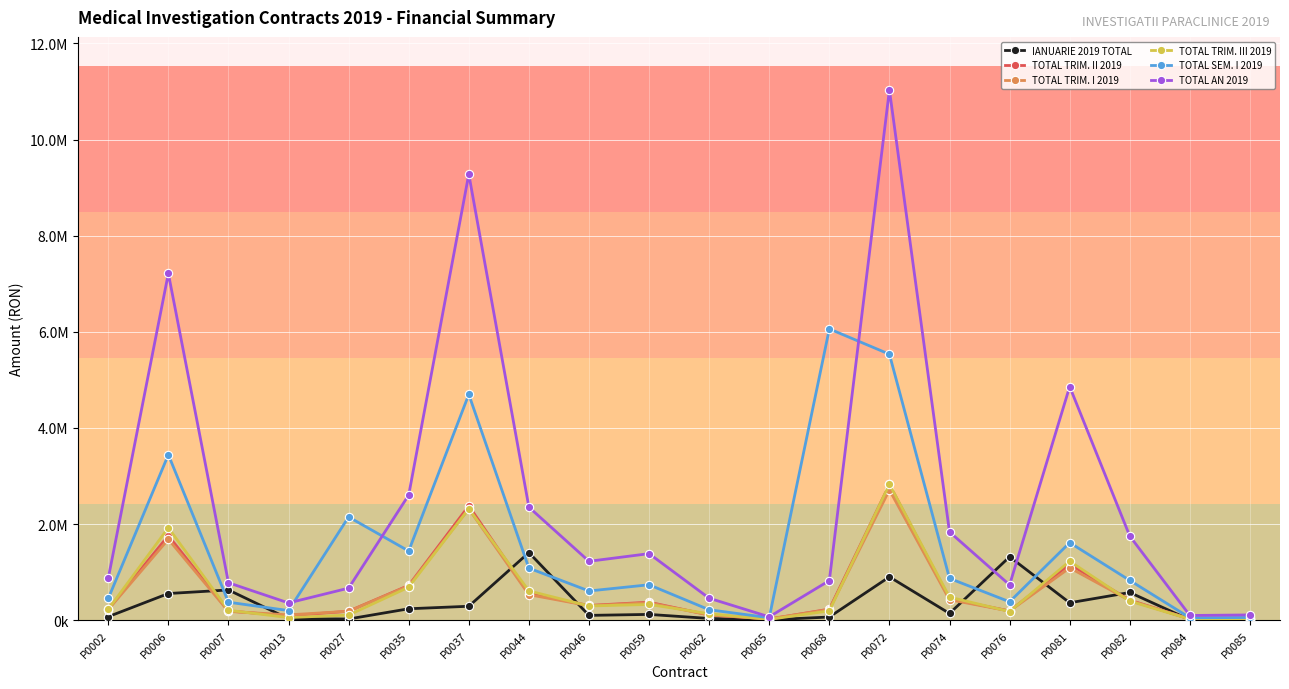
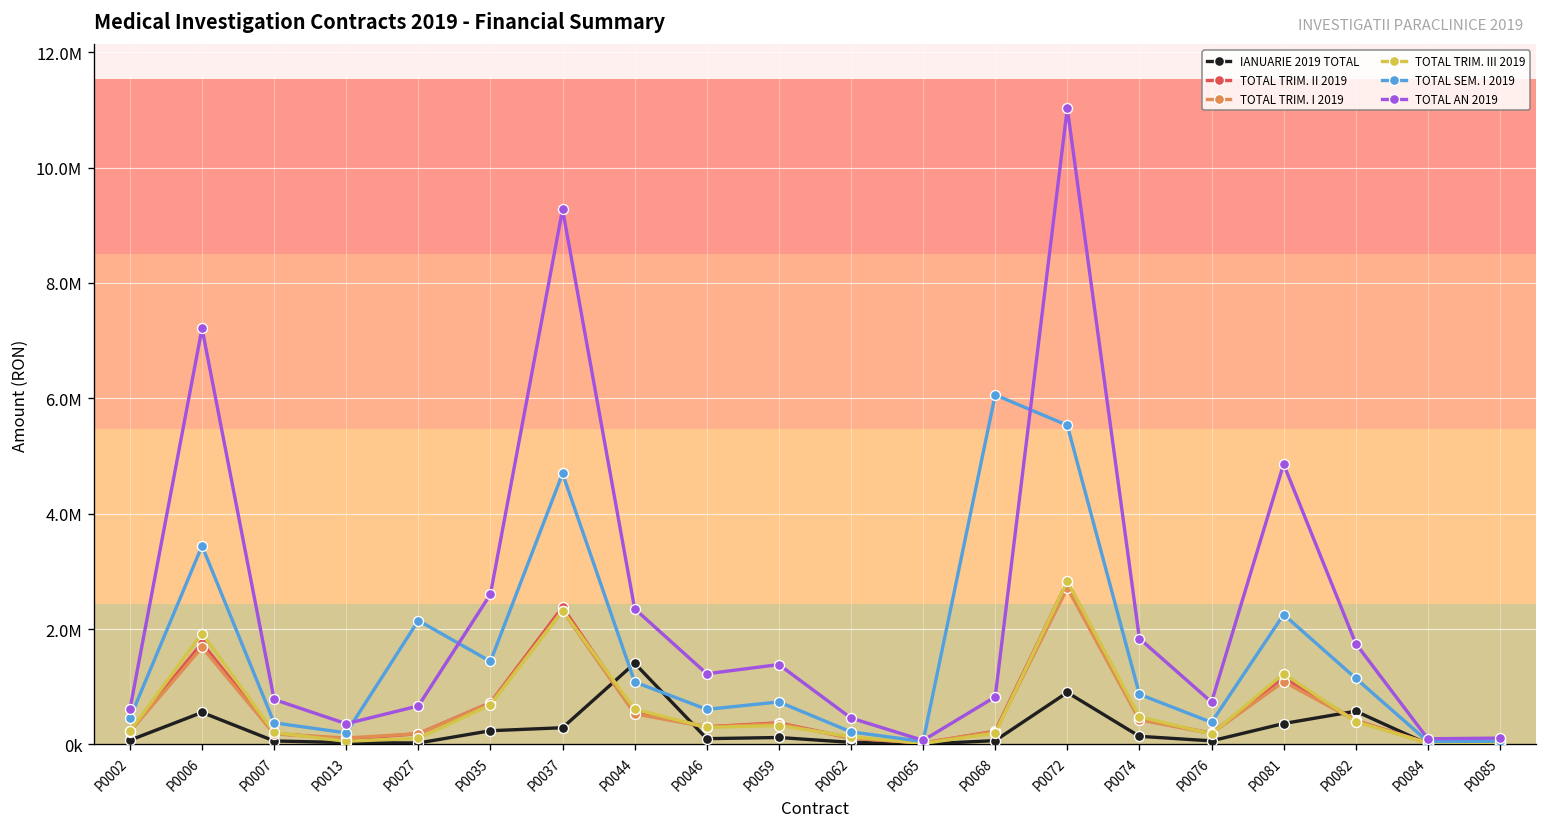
  {
    "IANUARIE 2019 TOTAL": {
      "P0002": 100000,
      "P0006": 600000,
-     "P0007": 600000,
+     "P0007": 100000,
      "P0027": 0,
      "P0035": 200000,
      "P0037": 300000,
      "P0044": 1400000,
      "P0046": 100000,
      "P0059": 100000,
      "P0062": 0,
      "P0068": 100000,
      "P0072": 900000,
      "P0074": 100000,
-     "P0076": 1300000,
+     "P0076": 100000,
      "P0081": 400000,
      "P0082": 600000
    },
    "TOTAL SEM. I 2019": {
      "P0002": 500000,
      "P0006": 3400000,
      "P0007": 400000,
      "P0013": 200000,
      "P0027": 2100000,
      "P0035": 1400000,
      "P0037": 4700000,
      "P0044": 1100000,
      "P0046": 600000,
      "P0059": 700000,
      "P0062": 200000,
      "P0068": 6100000,
      "P0072": 5500000,
      "P0074": 900000,
      "P0076": 400000,
-     "P0081": 1600000,
-     "P0082": 800000
+     "P0081": 2300000,
+     "P0082": 1100000
    },
    "TOTAL AN 2019": {
-     "P0002": 900000,
+     "P0002": 600000,
      "P0006": 7200000,
      "P0007": 800000,
      "P0013": 400000,
      "P0027": 700000,
      "P0035": 2600000,
      "P0037": 9300000,
      "P0044": 2400000,
      "P0046": 1200000,
      "P0059": 1400000,
      "P0062": 500000,
      "P0068": 800000,
      "P0072": 11000000,
      "P0074": 1800000,
      "P0076": 700000,
      "P0081": 4900000,
      "P0082": 1700000,
      "P0085": 100000
    }
  }
